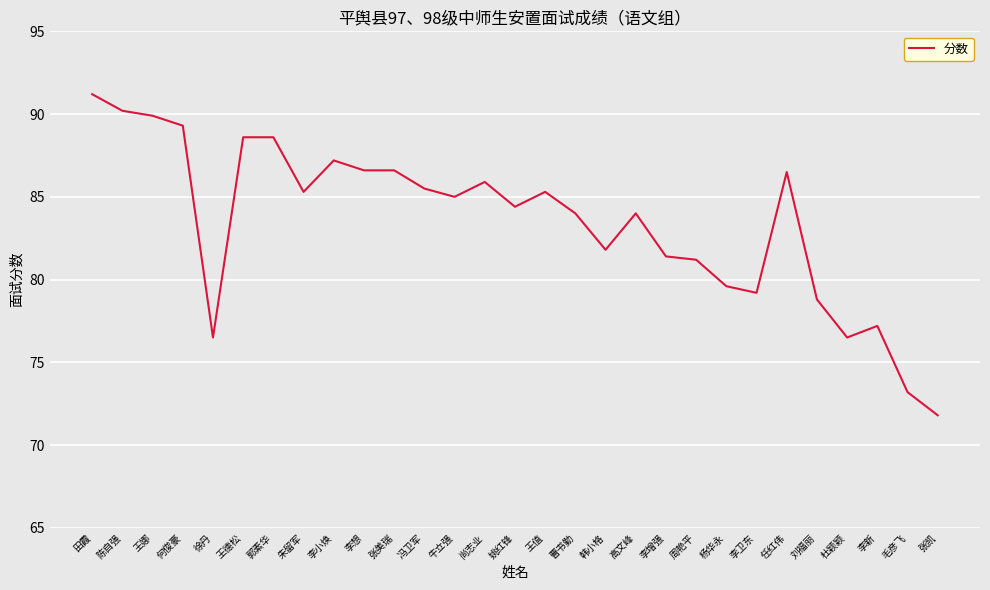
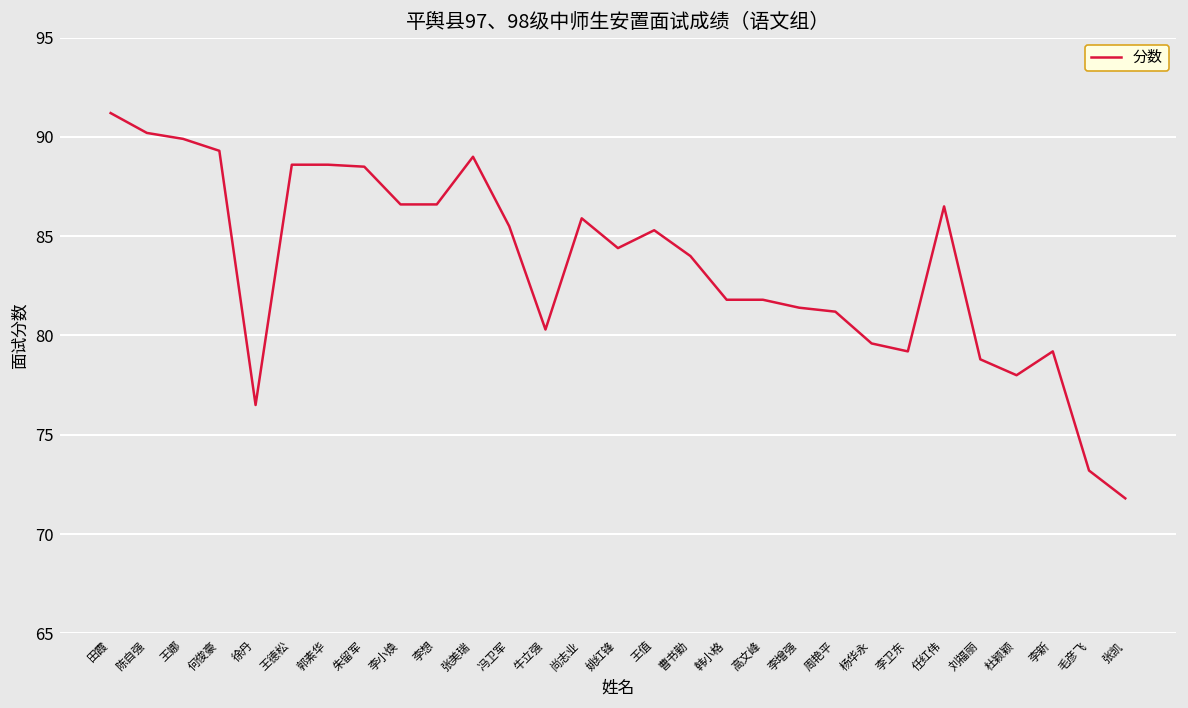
  {
    "田霞": 91.2,
    "陈自强": 90.2,
    "王娜": 89.9,
    "何俊豪": 89.3,
    "徐丹": 76.5,
    "王德松": 88.6,
    "郭素华": 88.6,
-   "朱留军": 85.3,
-   "李小焕": 87.2,
+   "朱留军": 88.5,
+   "李小焕": 86.6,
    "李想": 86.6,
-   "张美瑞": 86.6,
+   "张美瑞": 89.0,
    "冯卫军": 85.5,
-   "牛立强": 85.0,
+   "牛立强": 80.3,
    "尚志业": 85.9,
    "姚红锋": 84.4,
    "王值": 85.3,
    "曹书勤": 84.0,
    "韩小格": 81.8,
-   "高文峰": 84.0,
+   "高文峰": 81.8,
    "李增强": 81.4,
    "周艳平": 81.2,
    "杨华永": 79.6,
    "李卫东": 79.2,
    "任红伟": 86.5,
    "刘福丽": 78.8,
-   "杜颖颖": 76.5,
-   "李新": 77.2,
+   "杜颖颖": 78.0,
+   "李新": 79.2,
    "毛彦飞": 73.2,
    "张凯": 71.8
  }
